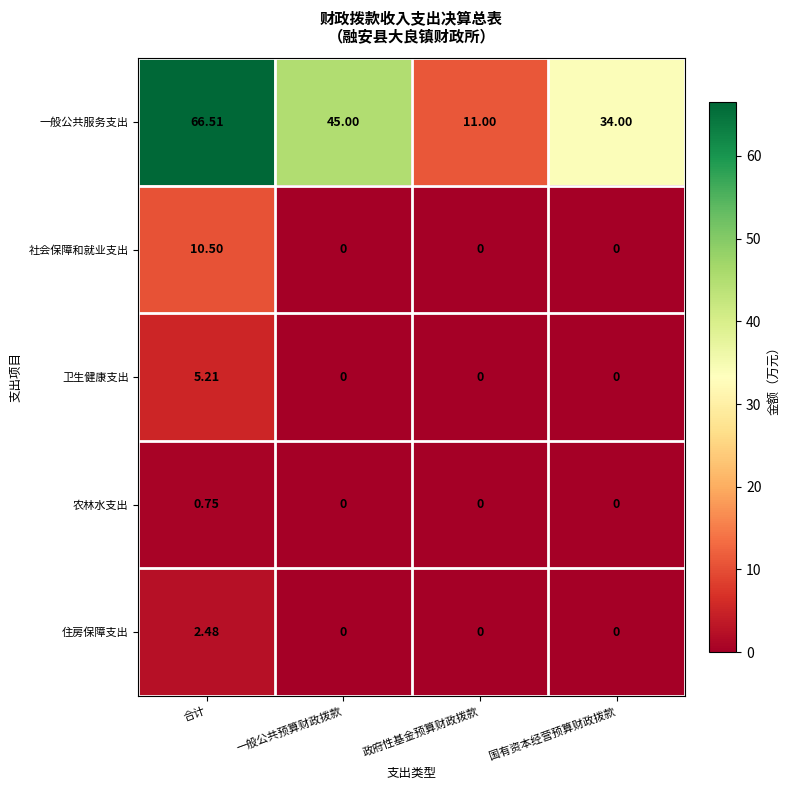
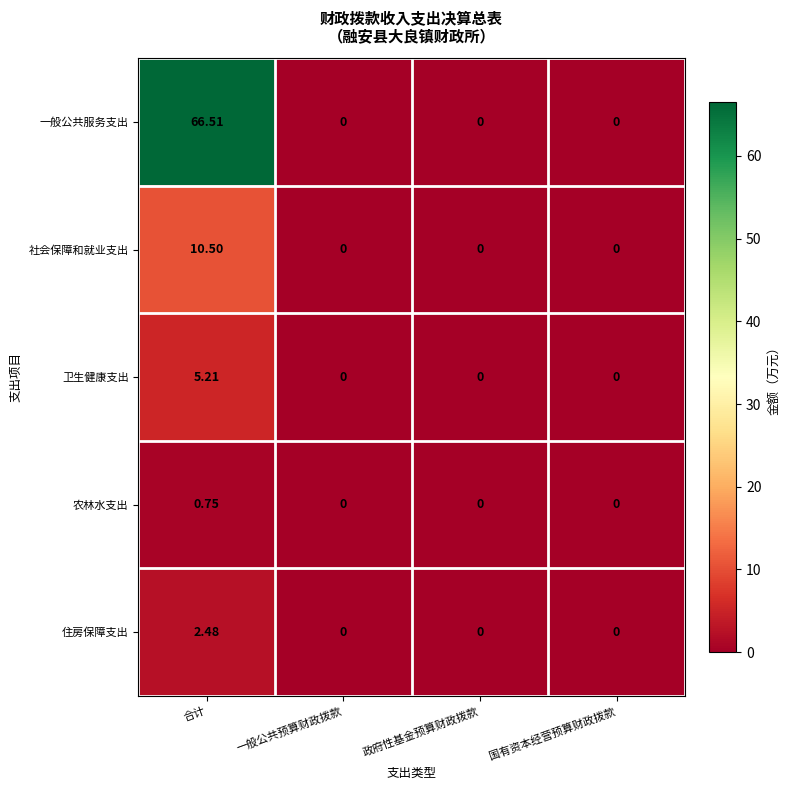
  {
    "一般公共服务支出": {
      "合计": 66.51,
-     "一般公共预算财政拨款": 45.00,
-     "政府性基金预算财政拨款": 11.00,
-     "国有资本经营预算财政拨款": 34.00
+     "一般公共预算财政拨款": 0,
+     "政府性基金预算财政拨款": 0,
+     "国有资本经营预算财政拨款": 0
    },
    "社会保障和就业支出": {
      "合计": 10.50,
      "一般公共预算财政拨款": 0,
      "政府性基金预算财政拨款": 0,
      "国有资本经营预算财政拨款": 0
    },
    "卫生健康支出": {
      "合计": 5.21,
      "一般公共预算财政拨款": 0,
      "政府性基金预算财政拨款": 0,
      "国有资本经营预算财政拨款": 0
    },
    "农林水支出": {
      "合计": 0.75,
      "一般公共预算财政拨款": 0,
      "政府性基金预算财政拨款": 0,
      "国有资本经营预算财政拨款": 0
    },
    "住房保障支出": {
      "合计": 2.48,
      "一般公共预算财政拨款": 0,
      "政府性基金预算财政拨款": 0,
      "国有资本经营预算财政拨款": 0
    }
  }
